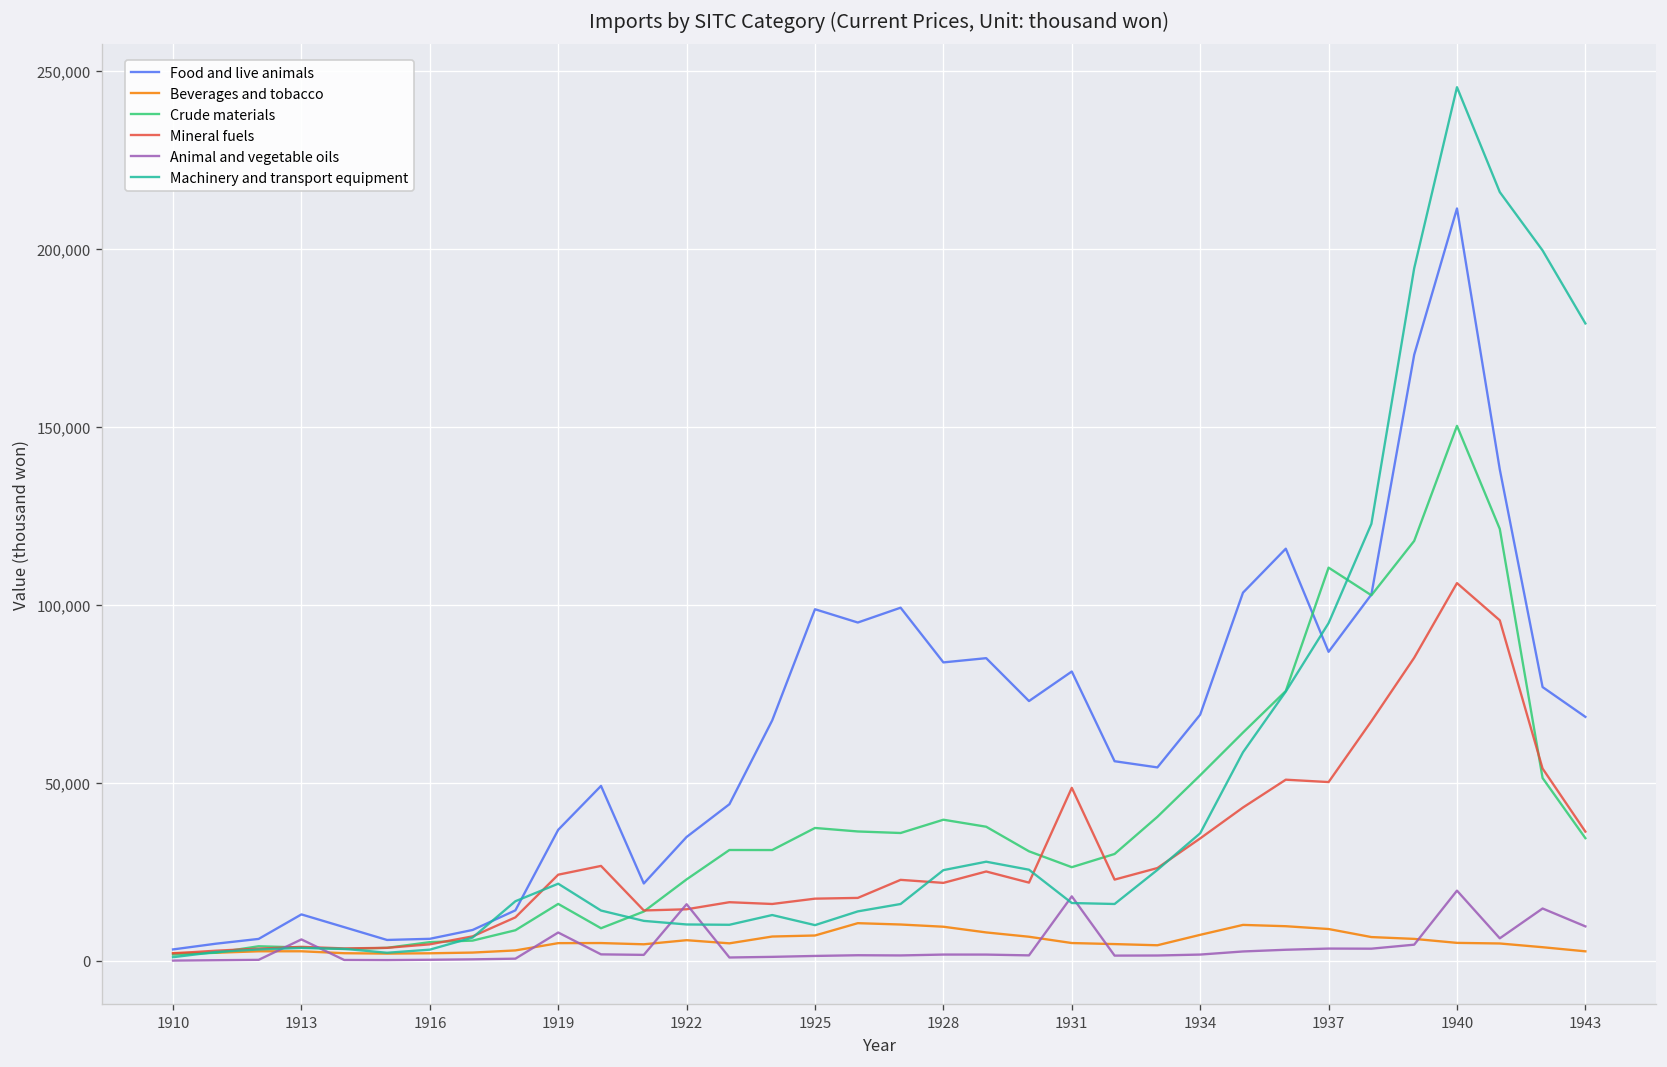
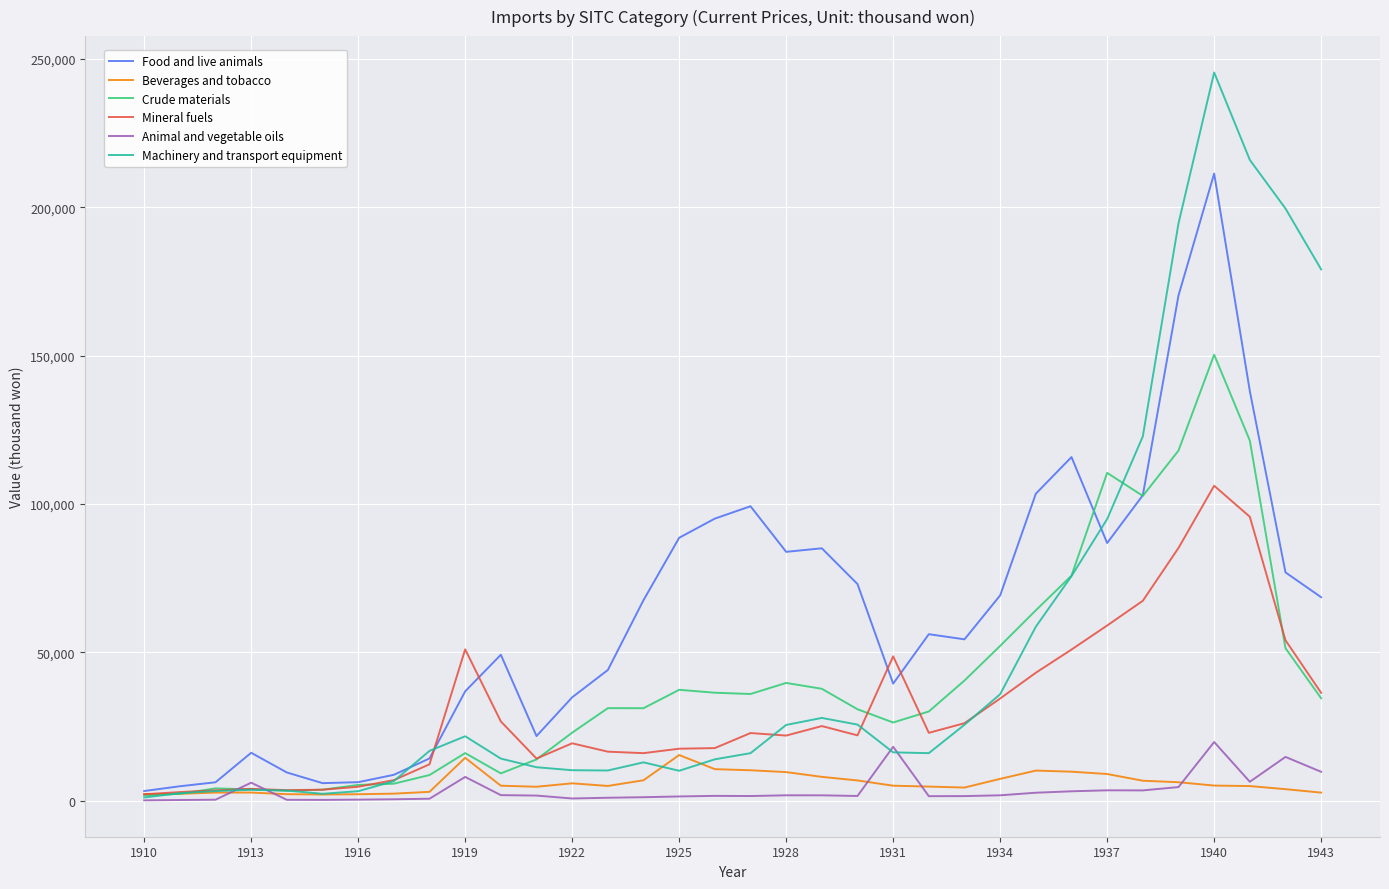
  {
    "Food and live animals": {
      "1910": "3,000",
-     "1913": "13,000",
+     "1913": "16,000",
      "1916": "6,000",
      "1919": "37,000",
      "1922": "35,000",
-     "1925": "99,000",
+     "1925": "89,000",
      "1928": "84,000",
-     "1931": "81,000",
+     "1931": "39,000",
      "1934": "69,000",
      "1937": "87,000",
      "1940": "211,000",
      "1943": "69,000"
    },
    "Beverages and tobacco": {
      "1913": "3,000",
      "1916": "2,000",
-     "1919": "5,000",
+     "1919": "14,000",
      "1922": "6,000",
-     "1925": "7,000",
+     "1925": "15,000",
      "1928": "10,000",
      "1931": "5,000",
      "1934": "7,000",
      "1937": "9,000",
      "1940": "5,000",
      "1943": "3,000"
    },
    "Mineral fuels": {
-     "1919": "24,000",
-     "1922": "15,000",
+     "1919": "51,000",
+     "1922": "19,000",
      "1925": "17,000",
      "1928": "22,000",
      "1931": "49,000",
      "1934": "34,000",
-     "1937": "50,000",
+     "1937": "59,000",
      "1940": "106,000",
      "1943": "36,000"
    },
    "Animal and vegetable oils": {
      "1910": "0",
      "1913": "6,000",
      "1916": "0",
      "1919": "8,000",
-     "1922": "16,000",
+     "1922": "1,000",
      "1925": "1,000",
      "1928": "2,000",
      "1931": "18,000",
      "1934": "2,000",
      "1937": "3,000",
      "1940": "20,000",
      "1943": "10,000"
    }
  }
